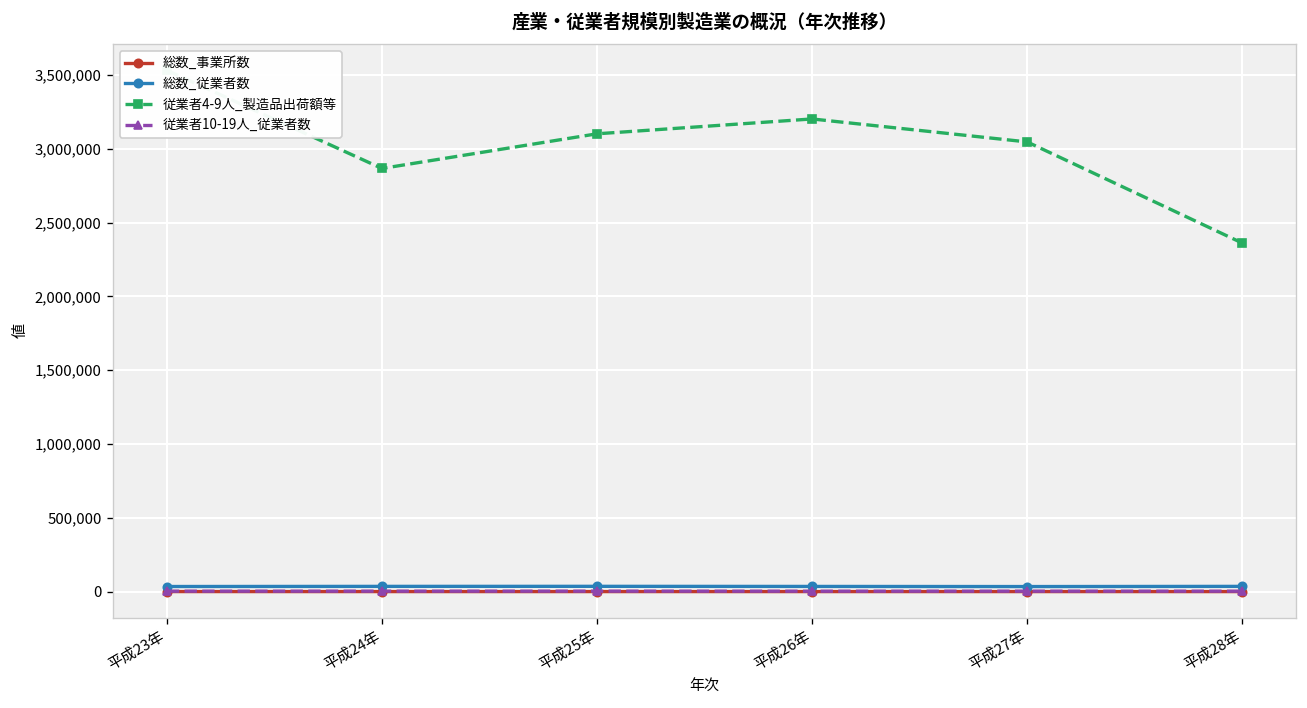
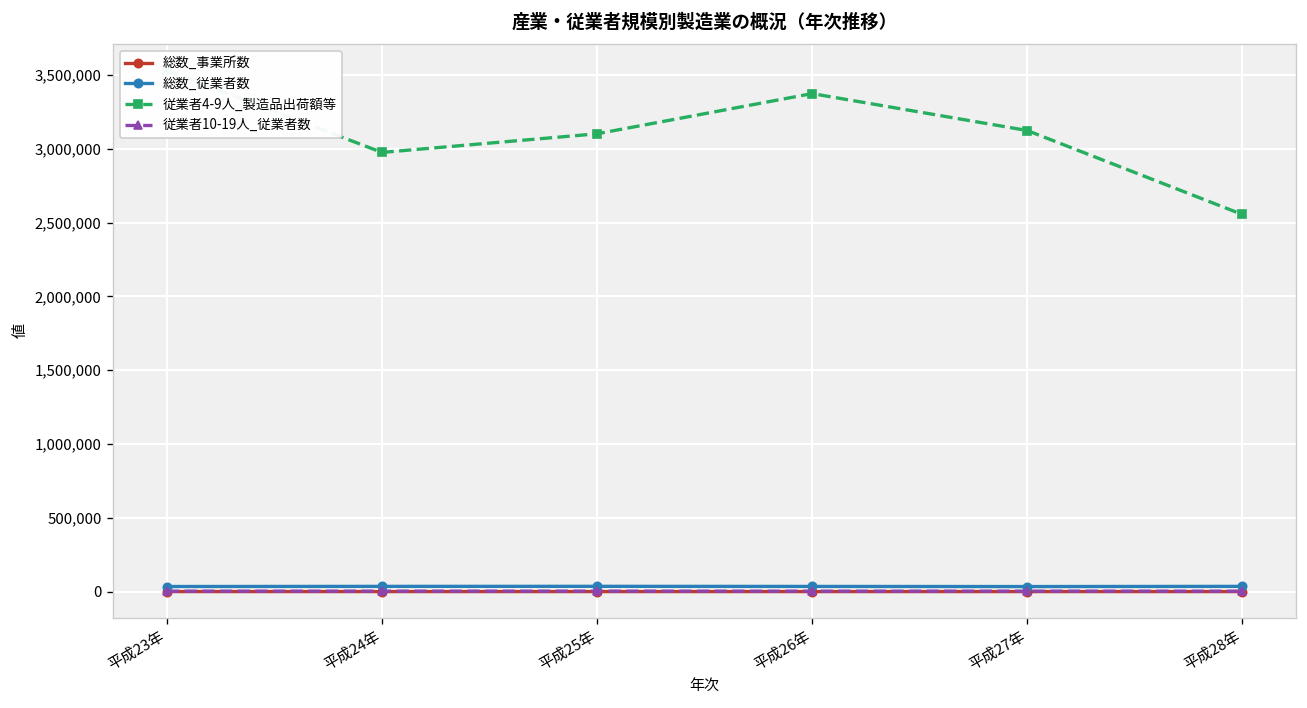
  {
    "従業者10-19人_従業者数": {
      "平成23年": "0",
      "平成24年": "0",
      "平成25年": "0",
      "平成26年": "0",
      "平成27年": "0",
      "平成28年": "0"
    },
    "総数_従業者数": {
      "平成23年": "40,000",
      "平成24年": "40,000",
      "平成25年": "40,000",
      "平成26年": "40,000",
      "平成27年": "40,000",
      "平成28年": "40,000"
    },
    "従業者4-9人_製造品出荷額等": {
-     "平成24年": "2,870,000",
+     "平成24年": "2,980,000",
      "平成25年": "3,100,000",
-     "平成26年": "3,200,000",
-     "平成27年": "3,050,000",
-     "平成28年": "2,360,000"
+     "平成26年": "3,370,000",
+     "平成27年": "3,120,000",
+     "平成28年": "2,560,000"
    }
  }
